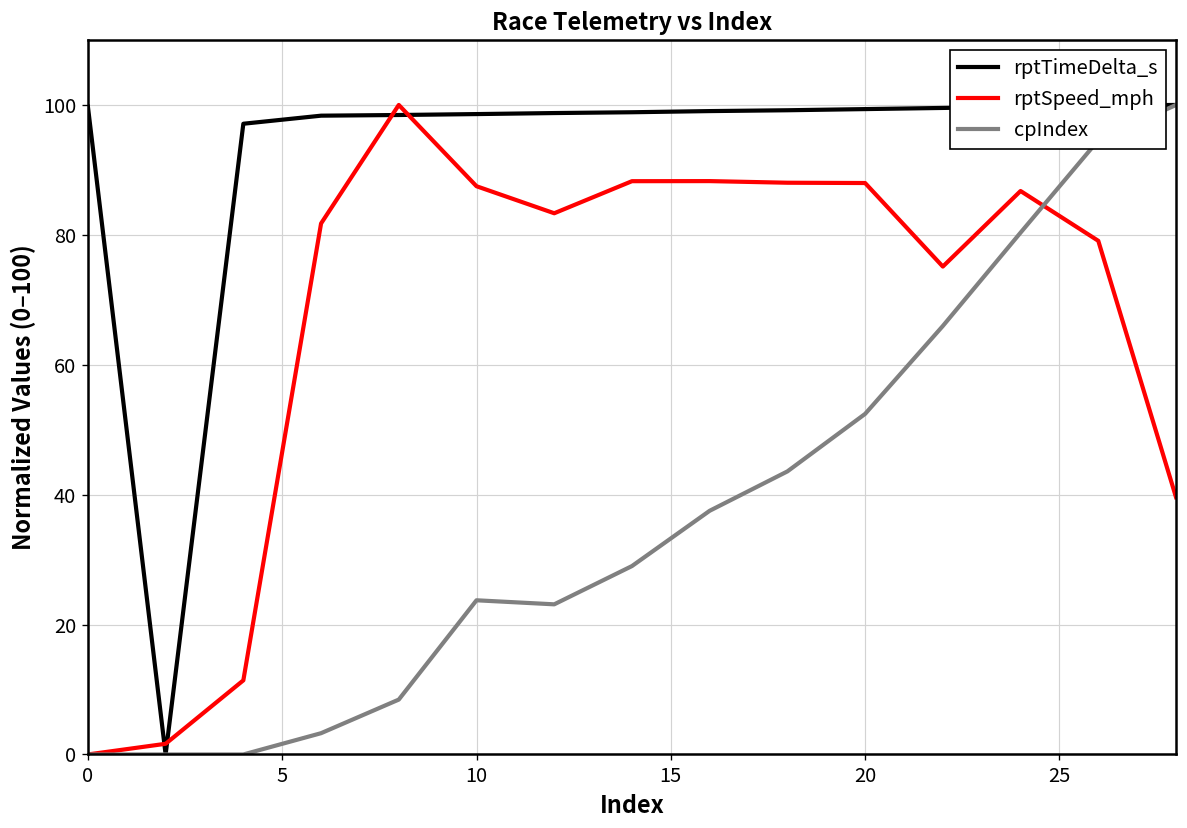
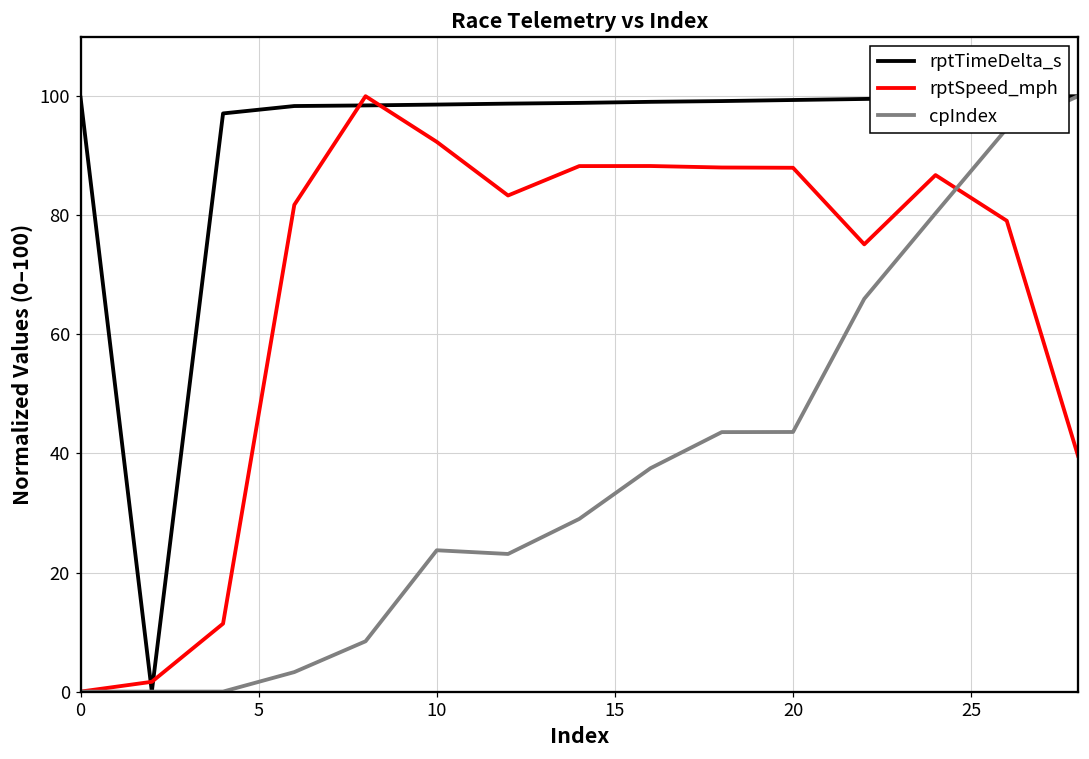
  {
    "rptTimeDelta_s": {
      "0": 100,
      "10": 99,
      "20": 99
    },
    "rptSpeed_mph": {
-     "10": 87,
+     "10": 92,
      "20": 88
    },
    "cpIndex": {
      "10": 24,
-     "20": 52
+     "20": 44
    }
  }
